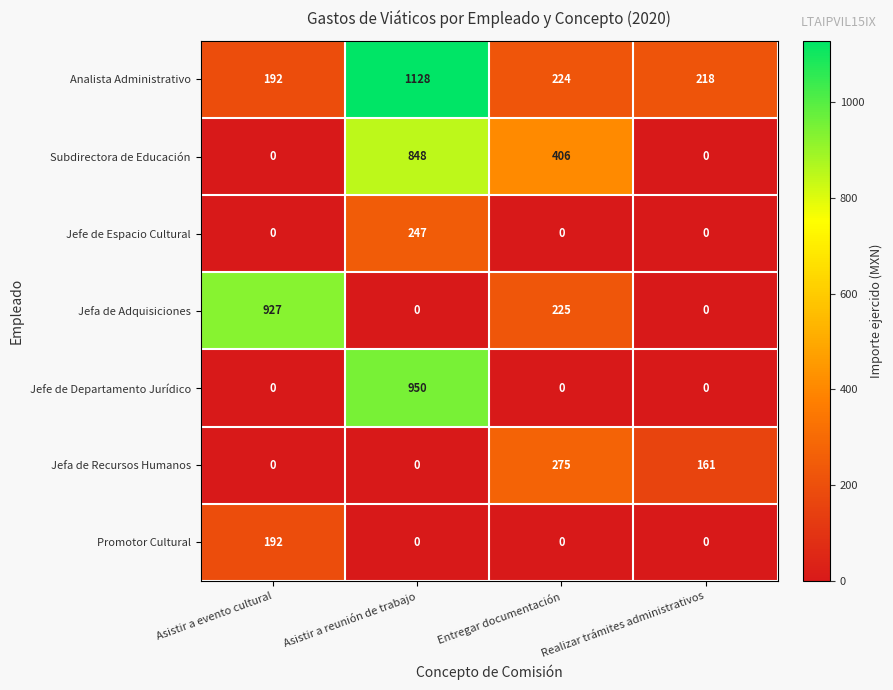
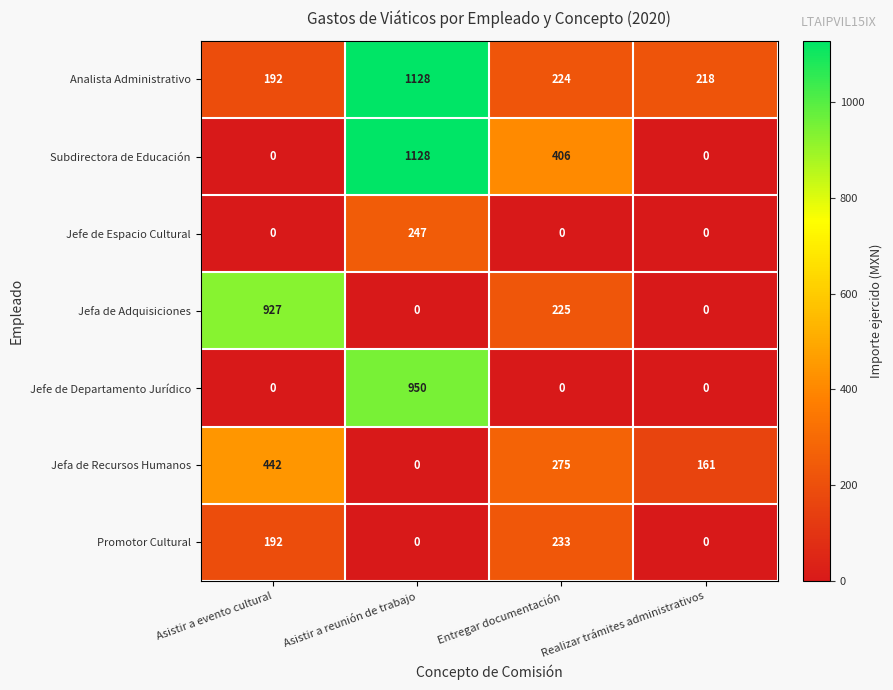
  {
    "Analista Administrativo": {
      "Asistir a evento cultural": 192,
      "Asistir a reunión de trabajo": 1128,
      "Entregar documentación": 224,
      "Realizar trámites administrativos": 218
    },
    "Subdirectora de Educación": {
      "Asistir a evento cultural": 0,
-     "Asistir a reunión de trabajo": 848,
+     "Asistir a reunión de trabajo": 1128,
      "Entregar documentación": 406,
      "Realizar trámites administrativos": 0
    },
    "Jefe de Espacio Cultural": {
      "Asistir a evento cultural": 0,
      "Asistir a reunión de trabajo": 247,
      "Entregar documentación": 0,
      "Realizar trámites administrativos": 0
    },
    "Jefa de Adquisiciones": {
      "Asistir a evento cultural": 927,
      "Asistir a reunión de trabajo": 0,
      "Entregar documentación": 225,
      "Realizar trámites administrativos": 0
    },
    "Jefe de Departamento Jurídico": {
      "Asistir a evento cultural": 0,
      "Asistir a reunión de trabajo": 950,
      "Entregar documentación": 0,
      "Realizar trámites administrativos": 0
    },
    "Jefa de Recursos Humanos": {
-     "Asistir a evento cultural": 0,
+     "Asistir a evento cultural": 442,
      "Asistir a reunión de trabajo": 0,
      "Entregar documentación": 275,
      "Realizar trámites administrativos": 161
    },
    "Promotor Cultural": {
      "Asistir a evento cultural": 192,
      "Asistir a reunión de trabajo": 0,
-     "Entregar documentación": 0,
+     "Entregar documentación": 233,
      "Realizar trámites administrativos": 0
    }
  }
